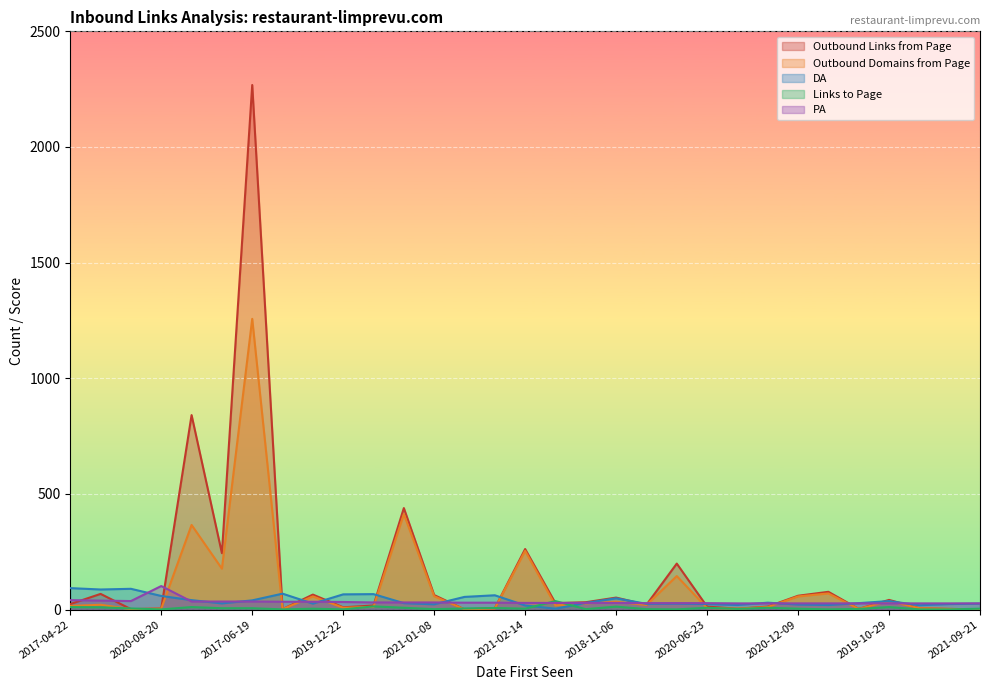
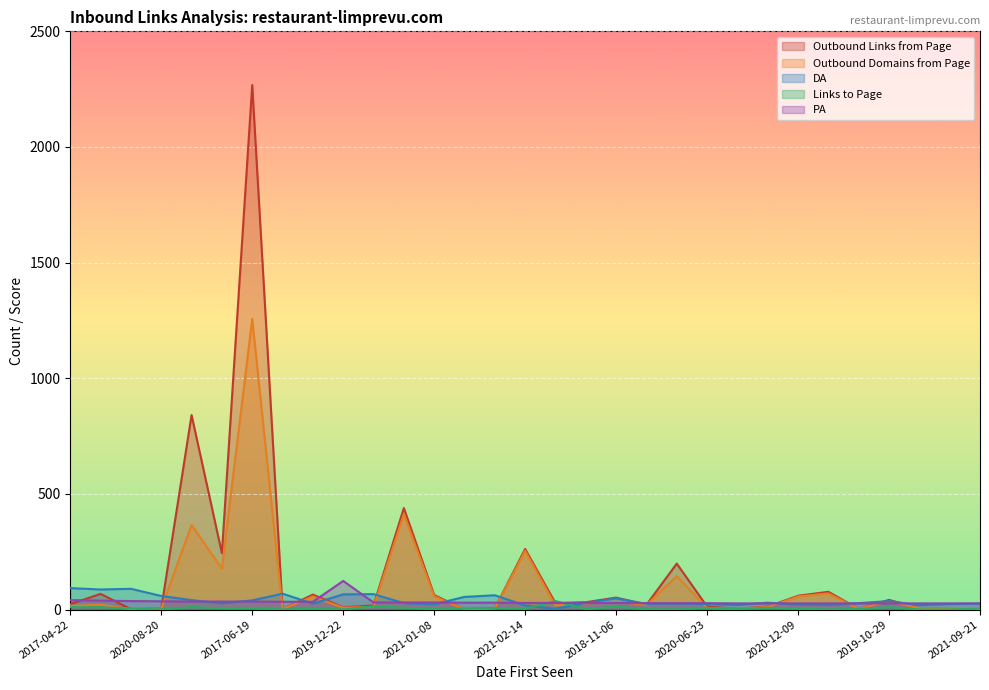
  {
    "PA": {
      "2017-04-22": 40,
-     "2020-08-20": 100,
-     "2019-12-22": 30,
+     "2020-08-20": 40,
+     "2019-12-22": 120,
      "2021-02-14": 30
    }
  }
